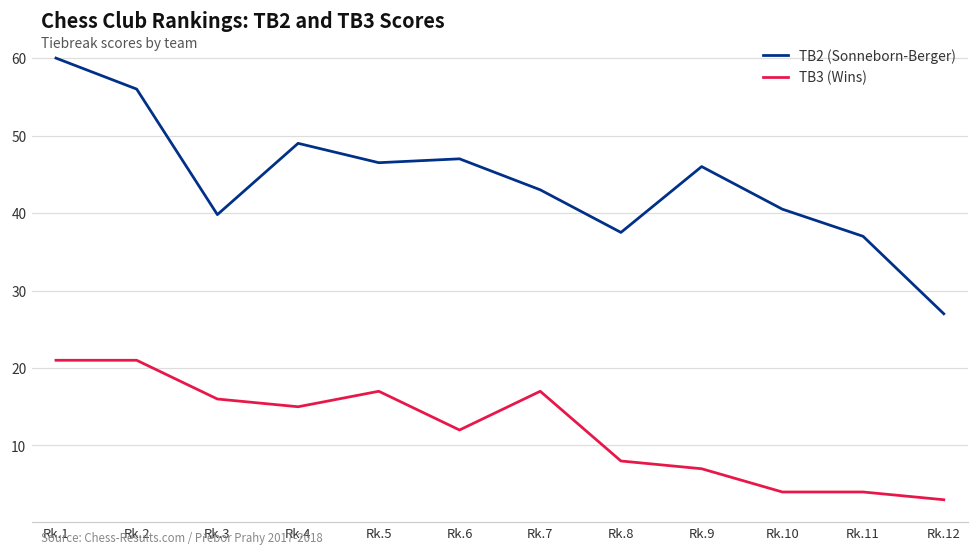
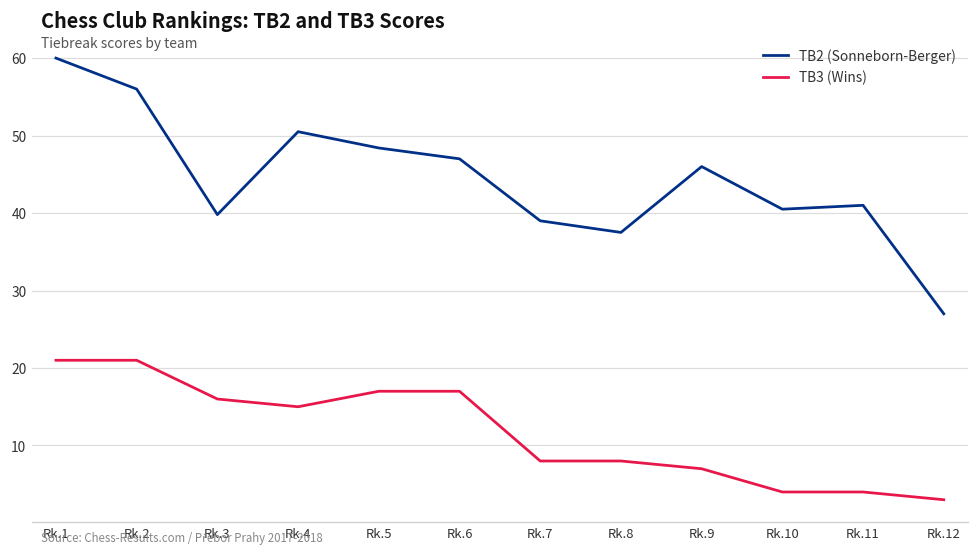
  {
    "TB2 (Sonneborn-Berger)": {
      "Rk.1": 60,
      "Rk.2": 56,
      "Rk.3": 40,
-     "Rk.4": 49,
-     "Rk.5": 47,
+     "Rk.4": 51,
+     "Rk.5": 48,
      "Rk.6": 47,
-     "Rk.7": 43,
+     "Rk.7": 39,
      "Rk.8": 38,
      "Rk.9": 46,
      "Rk.10": 41,
-     "Rk.11": 37,
+     "Rk.11": 41,
      "Rk.12": 27
    },
    "TB3 (Wins)": {
      "Rk.1": 21,
      "Rk.2": 21,
      "Rk.3": 16,
      "Rk.4": 15,
      "Rk.5": 17,
-     "Rk.6": 12,
-     "Rk.7": 17,
+     "Rk.6": 17,
+     "Rk.7": 8,
      "Rk.8": 8,
      "Rk.9": 7,
      "Rk.10": 4,
      "Rk.11": 4,
      "Rk.12": 3
    }
  }
